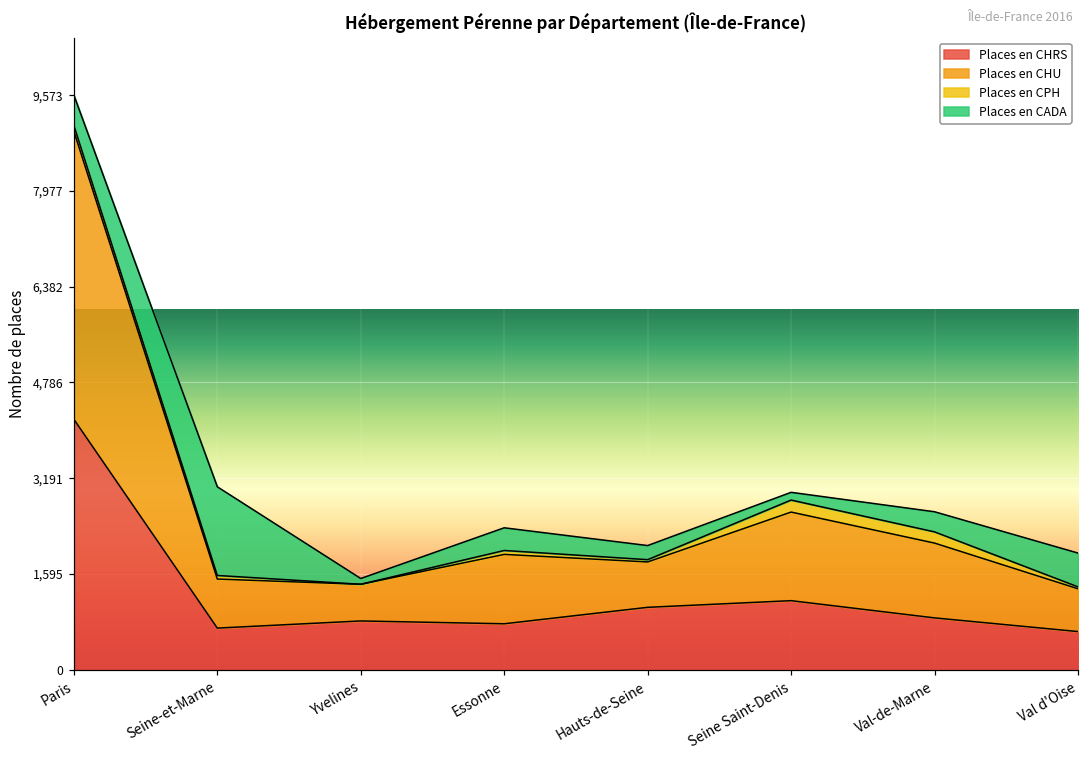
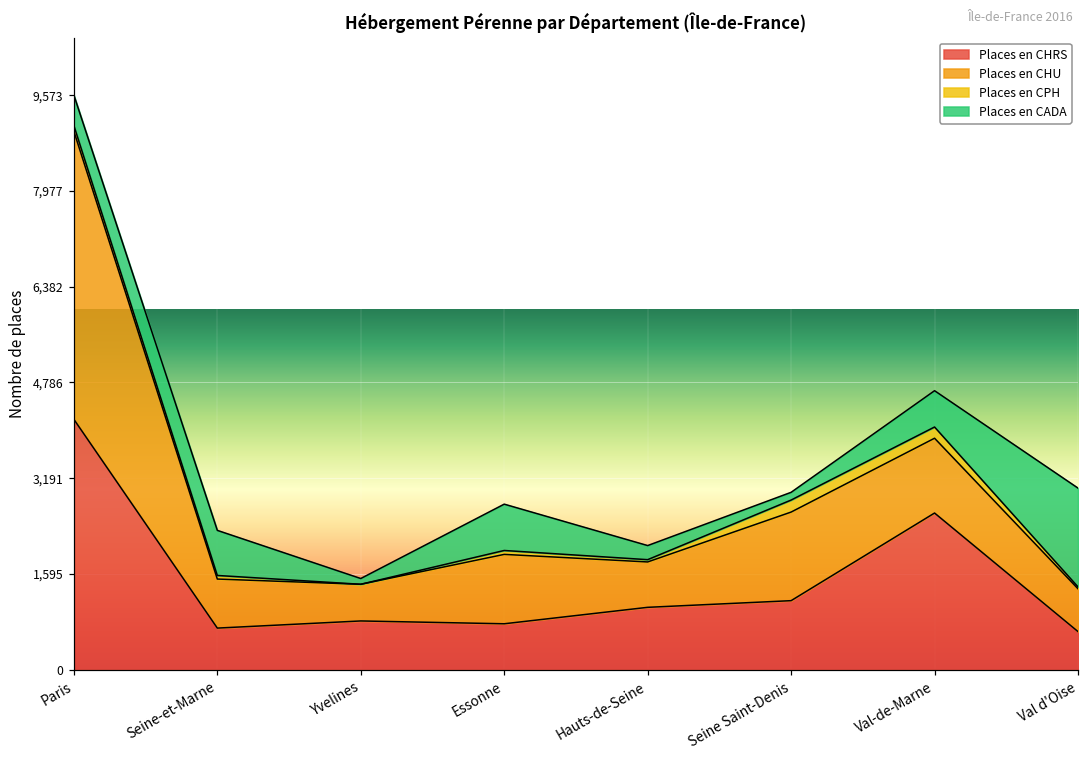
  {
    "Places en CHRS": {
      "Paris": "4,200",
      "Seine-et-Marne": "700",
      "Yvelines": "800",
      "Essonne": "800",
      "Hauts-de-Seine": "1,000",
      "Seine Saint-Denis": "1,200",
-     "Val-de-Marne": "900",
+     "Val-de-Marne": "2,600",
      "Val d'Oise": "600"
    },
    "Places en CADA": {
      "Paris": "500",
-     "Seine-et-Marne": "1,500",
+     "Seine-et-Marne": "800",
      "Yvelines": "100",
-     "Essonne": "400",
+     "Essonne": "800",
      "Hauts-de-Seine": "200",
      "Seine Saint-Denis": "100",
-     "Val-de-Marne": "300",
-     "Val d'Oise": "600"
+     "Val-de-Marne": "600",
+     "Val d'Oise": "1,600"
    }
  }
